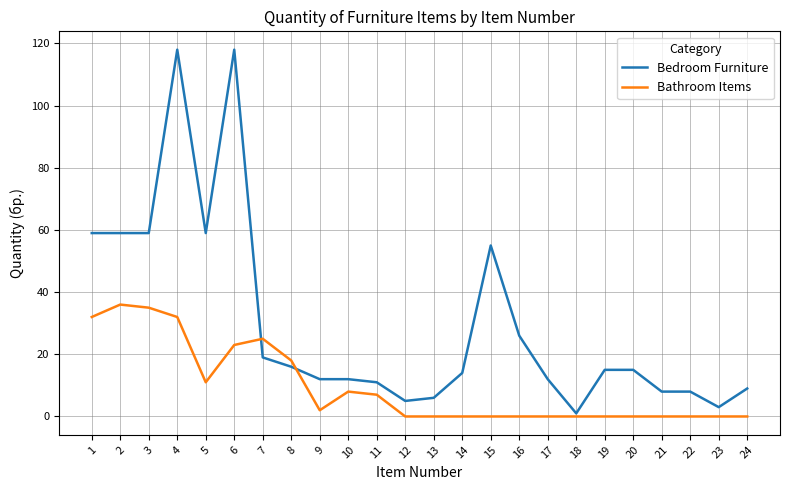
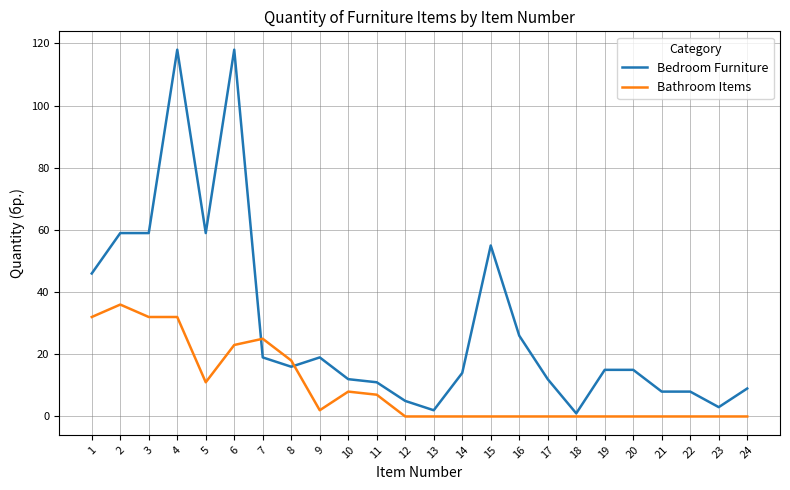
  {
    "Bedroom Furniture": {
-     "1": 59,
+     "1": 46,
      "2": 59,
      "3": 59,
      "4": 118,
      "5": 59,
      "6": 118,
      "7": 19,
      "8": 16,
-     "9": 12,
+     "9": 19,
      "10": 12,
      "11": 11,
      "12": 5,
-     "13": 6,
+     "13": 2,
      "14": 14,
      "15": 55,
      "16": 26,
      "17": 12,
      "18": 1,
      "19": 15,
      "20": 15,
      "21": 8,
      "22": 8,
      "23": 3,
      "24": 9
    },
    "Bathroom Items": {
      "1": 32,
      "2": 36,
-     "3": 35,
+     "3": 32,
      "4": 32,
      "5": 11,
      "6": 23,
      "7": 25,
      "8": 18,
      "9": 2,
      "10": 8,
      "11": 7,
      "12": 0,
      "13": 0,
      "14": 0,
      "15": 0,
      "16": 0,
      "17": 0,
      "18": 0,
      "19": 0,
      "20": 0,
      "21": 0,
      "22": 0,
      "23": 0,
      "24": 0
    }
  }
